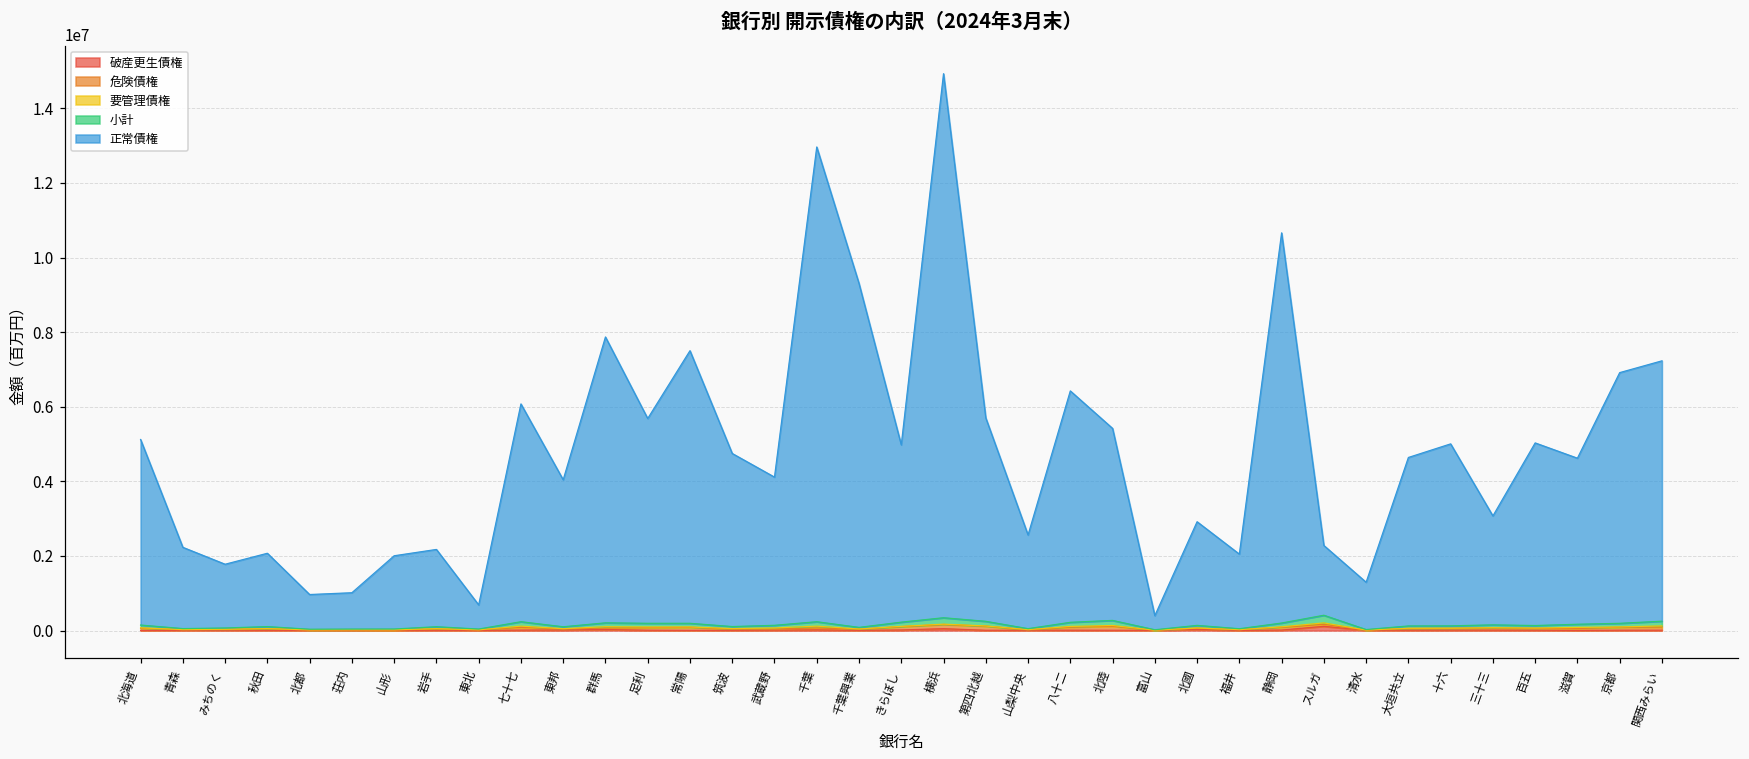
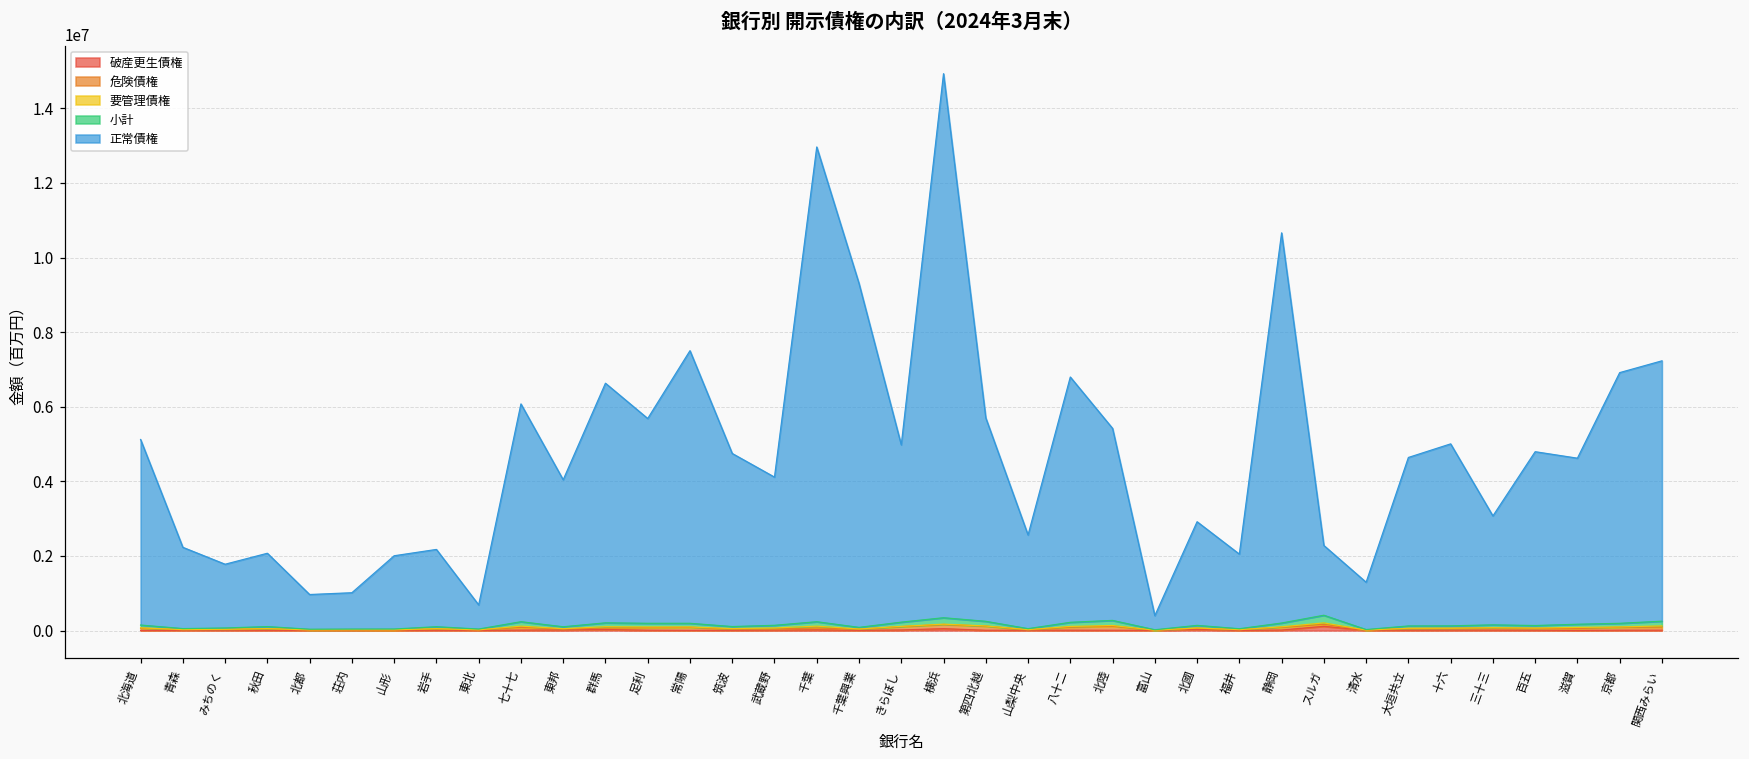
  {
    "小計": {
      "七十七": 100000,
      "群馬": 100000,
      "足利": 100000,
      "常陽": 100000,
      "千葉": 100000,
      "きらぼし": 100000,
      "横浜": 200000,
      "第四北越": 100000,
      "八十二": 100000,
      "北陸": 100000,
      "静岡": 100000,
      "スルガ": 200000,
      "三十三": 100000,
      "滋賀": 100000,
      "京都": 100000,
      "関西みらい": 100000
    },
    "正常債権": {
      "北海道": 5000000,
      "青森": 2200000,
      "みちのく": 1700000,
      "秋田": 2000000,
      "北都": 900000,
      "荘内": 1000000,
      "山形": 2000000,
      "岩手": 2100000,
      "東北": 600000,
      "七十七": 5800000,
      "東邦": 3900000,
-     "群馬": 7700000,
+     "群馬": 6400000,
      "足利": 5500000,
      "常陽": 7300000,
      "筑波": 4600000,
      "武蔵野": 4000000,
      "千葉": 12700000,
      "千葉興業": 9200000,
      "きらぼし": 4800000,
      "横浜": 14600000,
      "第四北越": 5500000,
      "山梨中央": 2500000,
-     "八十二": 6200000,
+     "八十二": 6600000,
      "北陸": 5100000,
      "富山": 400000,
      "北國": 2800000,
      "福井": 2000000,
      "静岡": 10500000,
      "スルガ": 1900000,
      "清水": 1300000,
      "大垣共立": 4500000,
      "十六": 4900000,
      "三十三": 2900000,
-     "百五": 4900000,
+     "百五": 4700000,
      "滋賀": 4500000,
      "京都": 6700000,
      "関西みらい": 7000000
    }
  }
